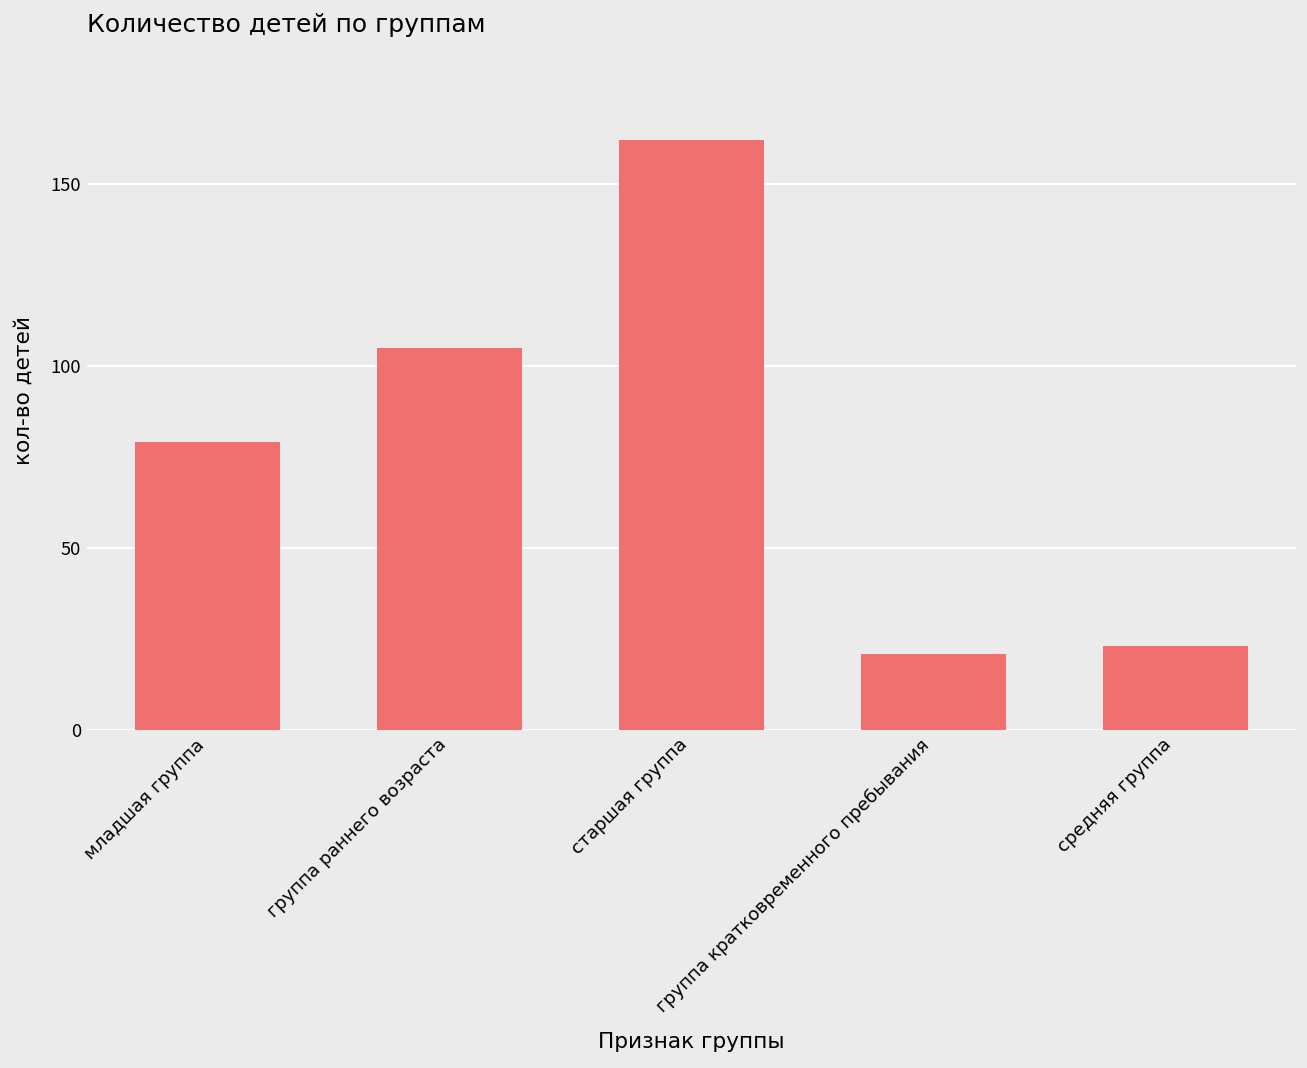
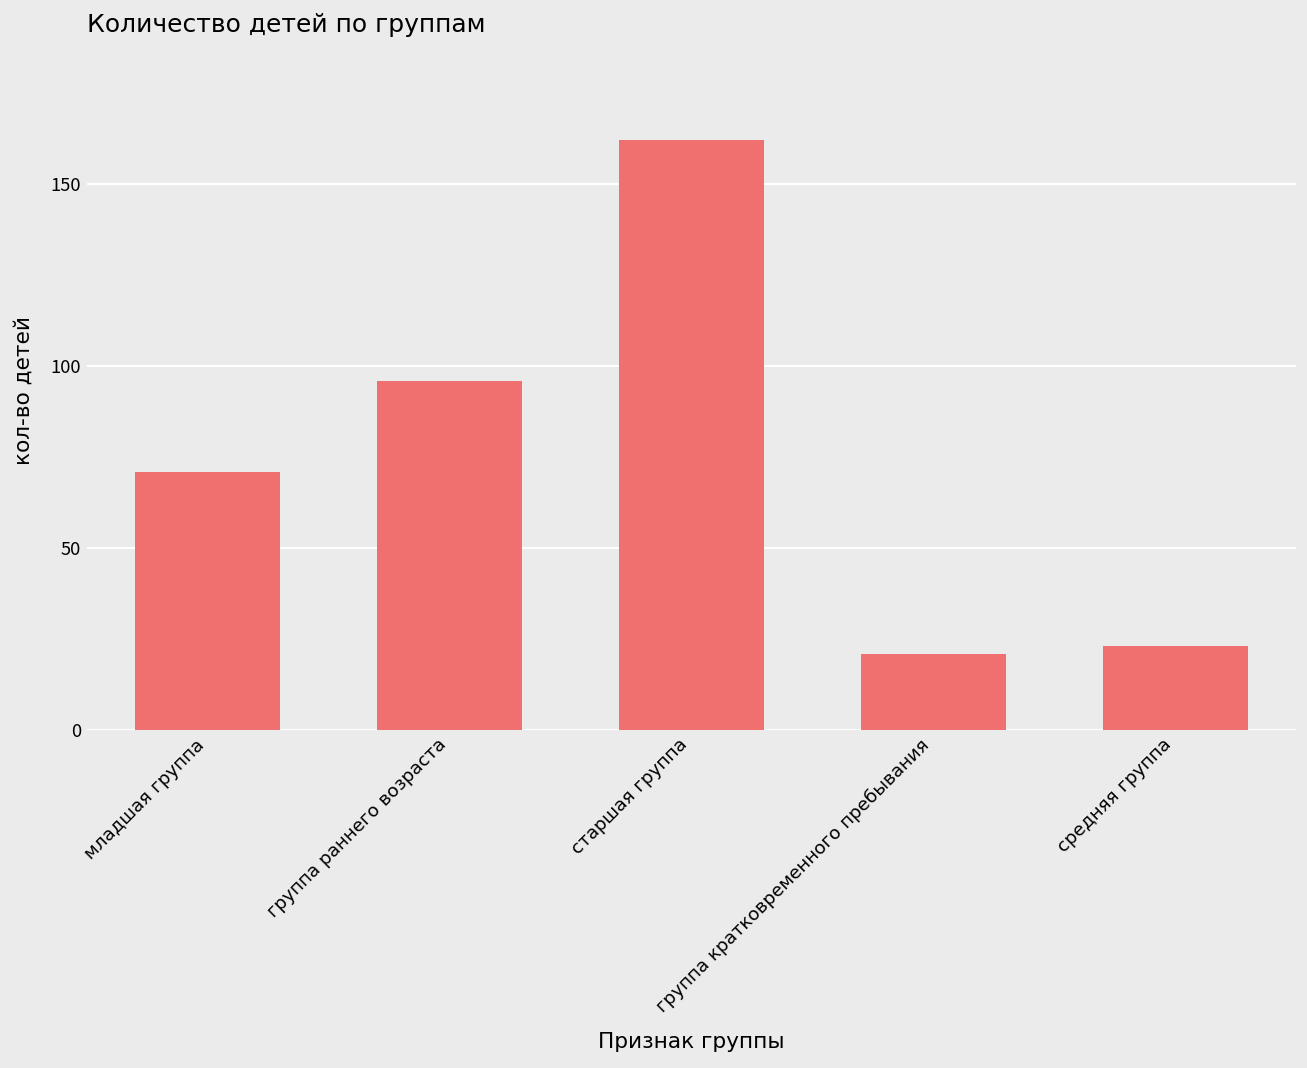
  {
-   "младшая группа": 79,
-   "группа раннего возраста": 105,
+   "младшая группа": 71,
+   "группа раннего возраста": 96,
    "старшая группа": 162,
    "группа кратковременного пребывания": 21,
    "средняя группа": 23
  }
